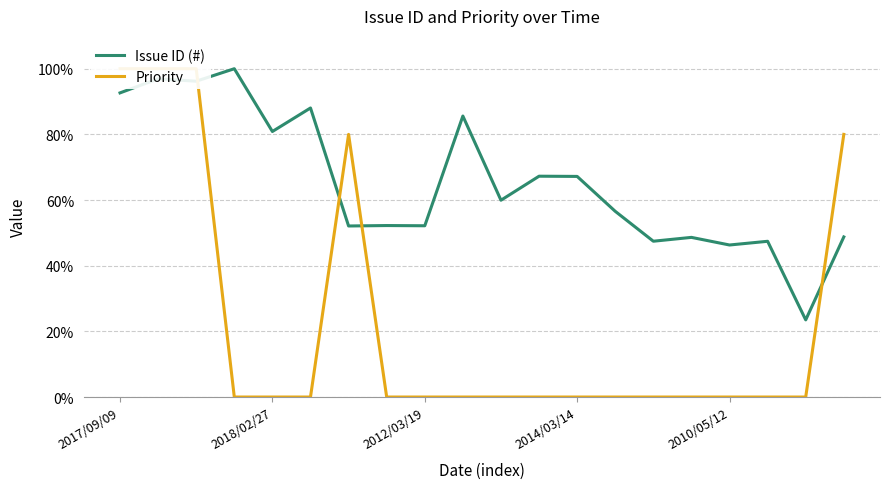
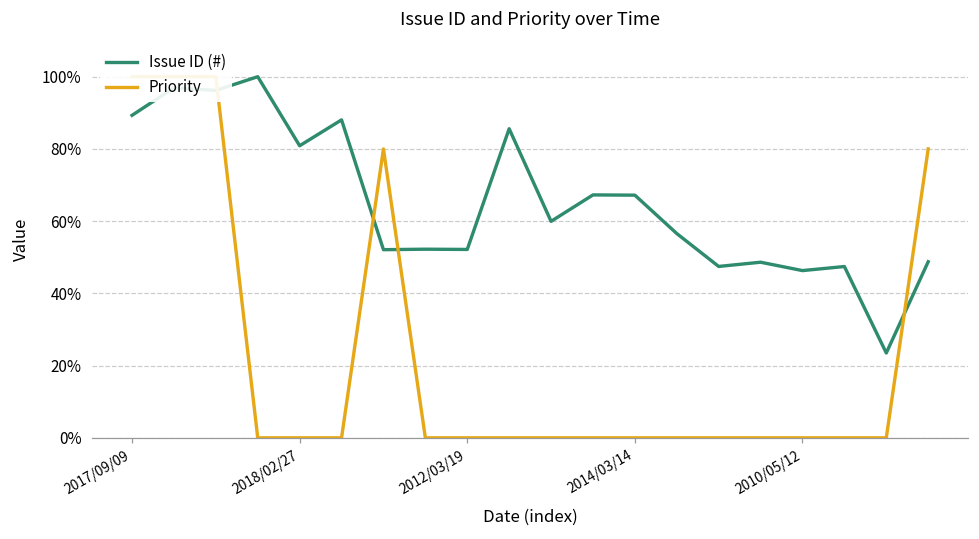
  {
    "Issue ID (#)": {
-     "2017/09/09": "93%",
+     "2017/09/09": "89%",
      "2018/02/27": "81%",
      "2010/05/12": "46%"
    },
    "Priority": {
      "2018/02/27": "0%",
      "2010/05/12": "0%"
    }
  }
